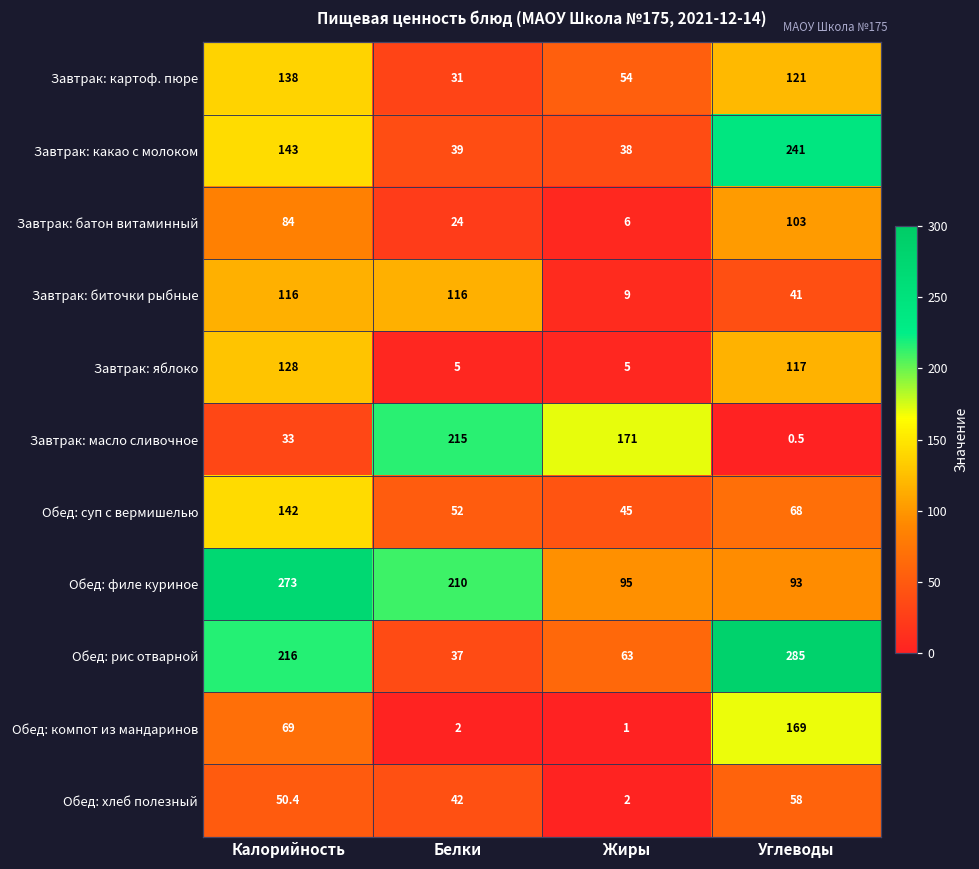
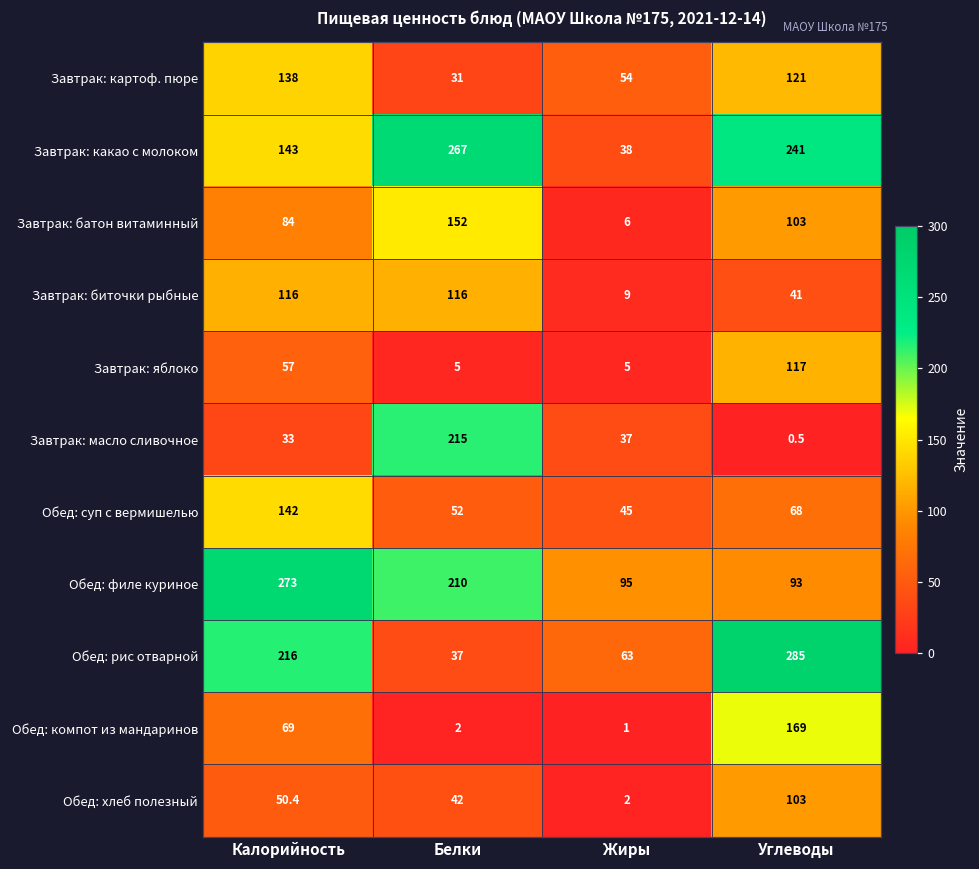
  {
    "Завтрак: картоф. пюре": {
      "Калорийность": 138,
      "Белки": 31,
      "Жиры": 54,
      "Углеводы": 121
    },
    "Завтрак: какао с молоком": {
      "Калорийность": 143,
-     "Белки": 39,
+     "Белки": 267,
      "Жиры": 38,
      "Углеводы": 241
    },
    "Завтрак: батон витаминный": {
      "Калорийность": 84,
-     "Белки": 24,
+     "Белки": 152,
      "Жиры": 6,
      "Углеводы": 103
    },
    "Завтрак: биточки рыбные": {
      "Калорийность": 116,
      "Белки": 116,
      "Жиры": 9,
      "Углеводы": 41
    },
    "Завтрак: яблоко": {
-     "Калорийность": 128,
+     "Калорийность": 57,
      "Белки": 5,
      "Жиры": 5,
      "Углеводы": 117
    },
    "Завтрак: масло сливочное": {
      "Калорийность": 33,
      "Белки": 215,
-     "Жиры": 171,
+     "Жиры": 37,
      "Углеводы": 0.5
    },
    "Обед: суп с вермишелью": {
      "Калорийность": 142,
      "Белки": 52,
      "Жиры": 45,
      "Углеводы": 68
    },
    "Обед: филе куриное": {
      "Калорийность": 273,
      "Белки": 210,
      "Жиры": 95,
      "Углеводы": 93
    },
    "Обед: рис отварной": {
      "Калорийность": 216,
      "Белки": 37,
      "Жиры": 63,
      "Углеводы": 285
    },
    "Обед: компот из мандаринов": {
      "Калорийность": 69,
      "Белки": 2,
      "Жиры": 1,
      "Углеводы": 169
    },
    "Обед: хлеб полезный": {
      "Калорийность": 50.4,
      "Белки": 42,
      "Жиры": 2,
-     "Углеводы": 58
+     "Углеводы": 103
    }
  }
